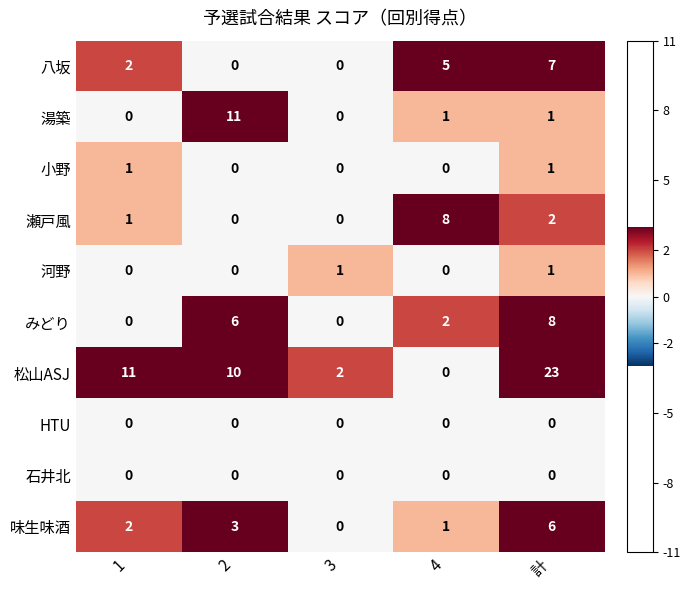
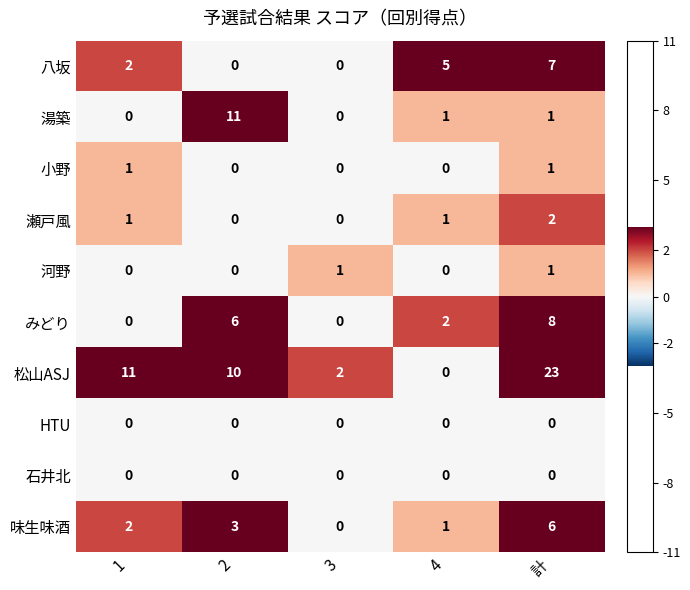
  {
    "八坂": {
      "1": 2,
      "2": 0,
      "3": 0,
      "4": 5,
      "計": 7
    },
    "湯築": {
      "1": 0,
      "2": 11,
      "3": 0,
      "4": 1,
      "計": 1
    },
    "小野": {
      "1": 1,
      "2": 0,
      "3": 0,
      "4": 0,
      "計": 1
    },
    "瀬戸風": {
      "1": 1,
      "2": 0,
      "3": 0,
-     "4": 8,
+     "4": 1,
      "計": 2
    },
    "河野": {
      "1": 0,
      "2": 0,
      "3": 1,
      "4": 0,
      "計": 1
    },
    "みどり": {
      "1": 0,
      "2": 6,
      "3": 0,
      "4": 2,
      "計": 8
    },
    "松山ASJ": {
      "1": 11,
      "2": 10,
      "3": 2,
      "4": 0,
      "計": 23
    },
    "HTU": {
      "1": 0,
      "2": 0,
      "3": 0,
      "4": 0,
      "計": 0
    },
    "石井北": {
      "1": 0,
      "2": 0,
      "3": 0,
      "4": 0,
      "計": 0
    },
    "味生味酒": {
      "1": 2,
      "2": 3,
      "3": 0,
      "4": 1,
      "計": 6
    }
  }
